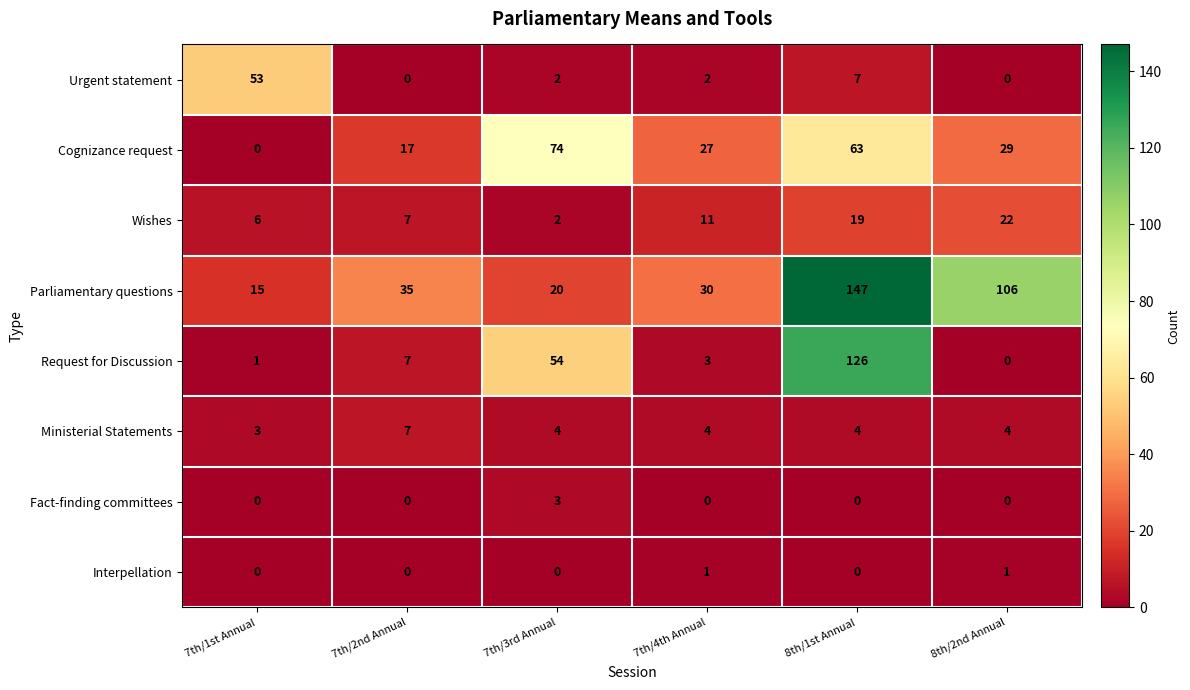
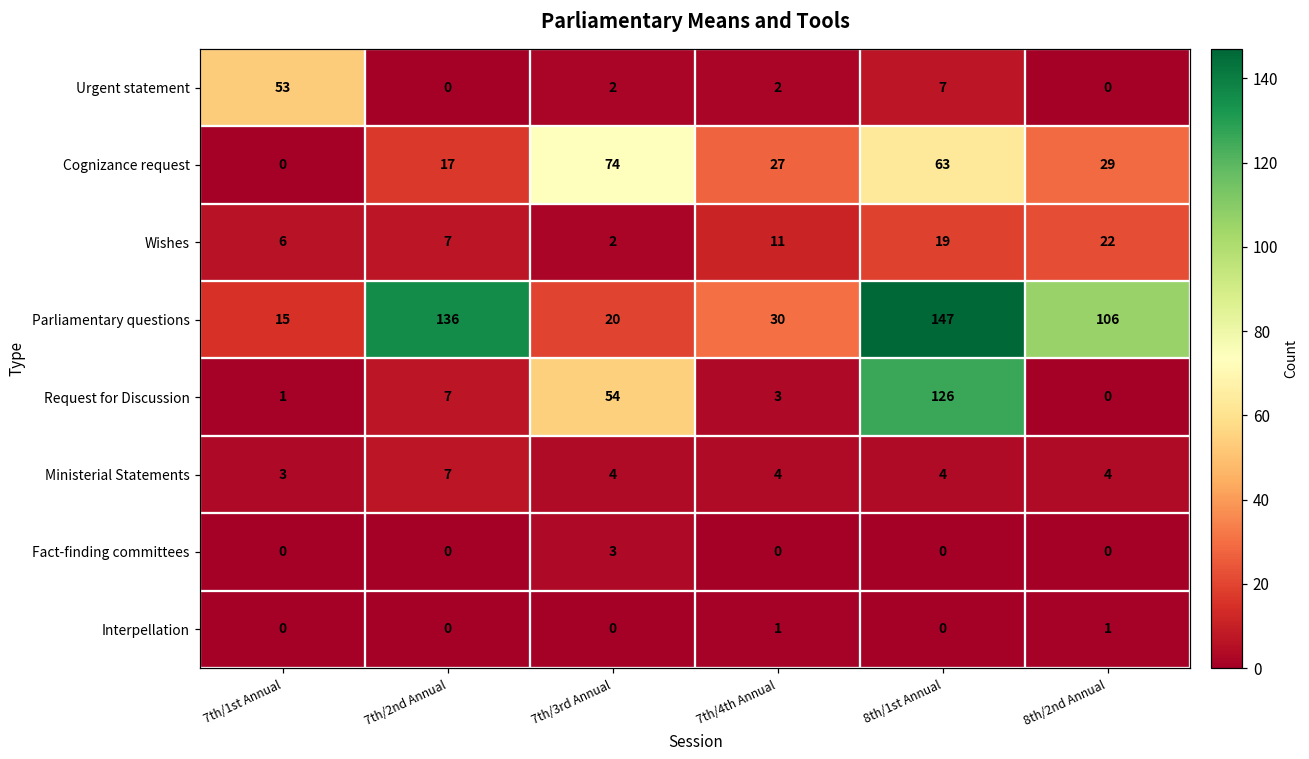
  {
    "Urgent statement": {
      "7th/1st Annual": 53,
      "7th/2nd Annual": 0,
      "7th/3rd Annual": 2,
      "7th/4th Annual": 2,
      "8th/1st Annual": 7,
      "8th/2nd Annual": 0
    },
    "Cognizance request": {
      "7th/1st Annual": 0,
      "7th/2nd Annual": 17,
      "7th/3rd Annual": 74,
      "7th/4th Annual": 27,
      "8th/1st Annual": 63,
      "8th/2nd Annual": 29
    },
    "Wishes": {
      "7th/1st Annual": 6,
      "7th/2nd Annual": 7,
      "7th/3rd Annual": 2,
      "7th/4th Annual": 11,
      "8th/1st Annual": 19,
      "8th/2nd Annual": 22
    },
    "Parliamentary questions": {
      "7th/1st Annual": 15,
-     "7th/2nd Annual": 35,
+     "7th/2nd Annual": 136,
      "7th/3rd Annual": 20,
      "7th/4th Annual": 30,
      "8th/1st Annual": 147,
      "8th/2nd Annual": 106
    },
    "Request for Discussion": {
      "7th/1st Annual": 1,
      "7th/2nd Annual": 7,
      "7th/3rd Annual": 54,
      "7th/4th Annual": 3,
      "8th/1st Annual": 126,
      "8th/2nd Annual": 0
    },
    "Ministerial Statements": {
      "7th/1st Annual": 3,
      "7th/2nd Annual": 7,
      "7th/3rd Annual": 4,
      "7th/4th Annual": 4,
      "8th/1st Annual": 4,
      "8th/2nd Annual": 4
    },
    "Fact-finding committees": {
      "7th/1st Annual": 0,
      "7th/2nd Annual": 0,
      "7th/3rd Annual": 3,
      "7th/4th Annual": 0,
      "8th/1st Annual": 0,
      "8th/2nd Annual": 0
    },
    "Interpellation": {
      "7th/1st Annual": 0,
      "7th/2nd Annual": 0,
      "7th/3rd Annual": 0,
      "7th/4th Annual": 1,
      "8th/1st Annual": 0,
      "8th/2nd Annual": 1
    }
  }
